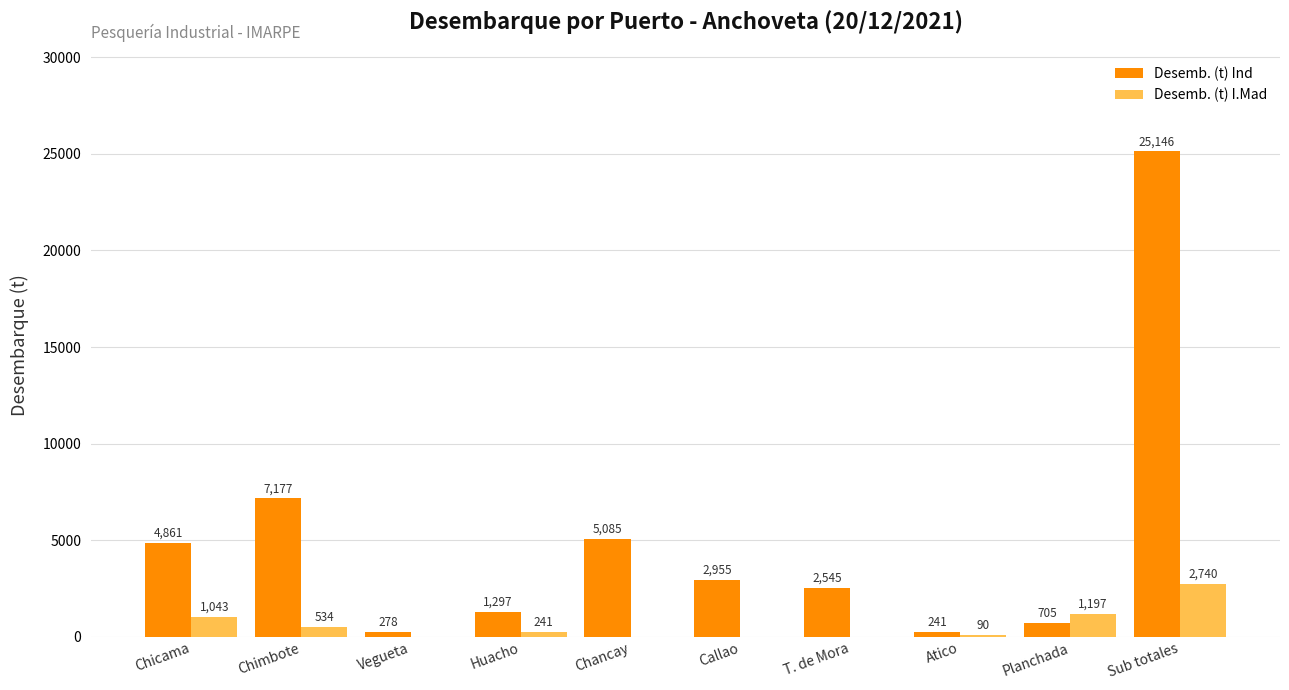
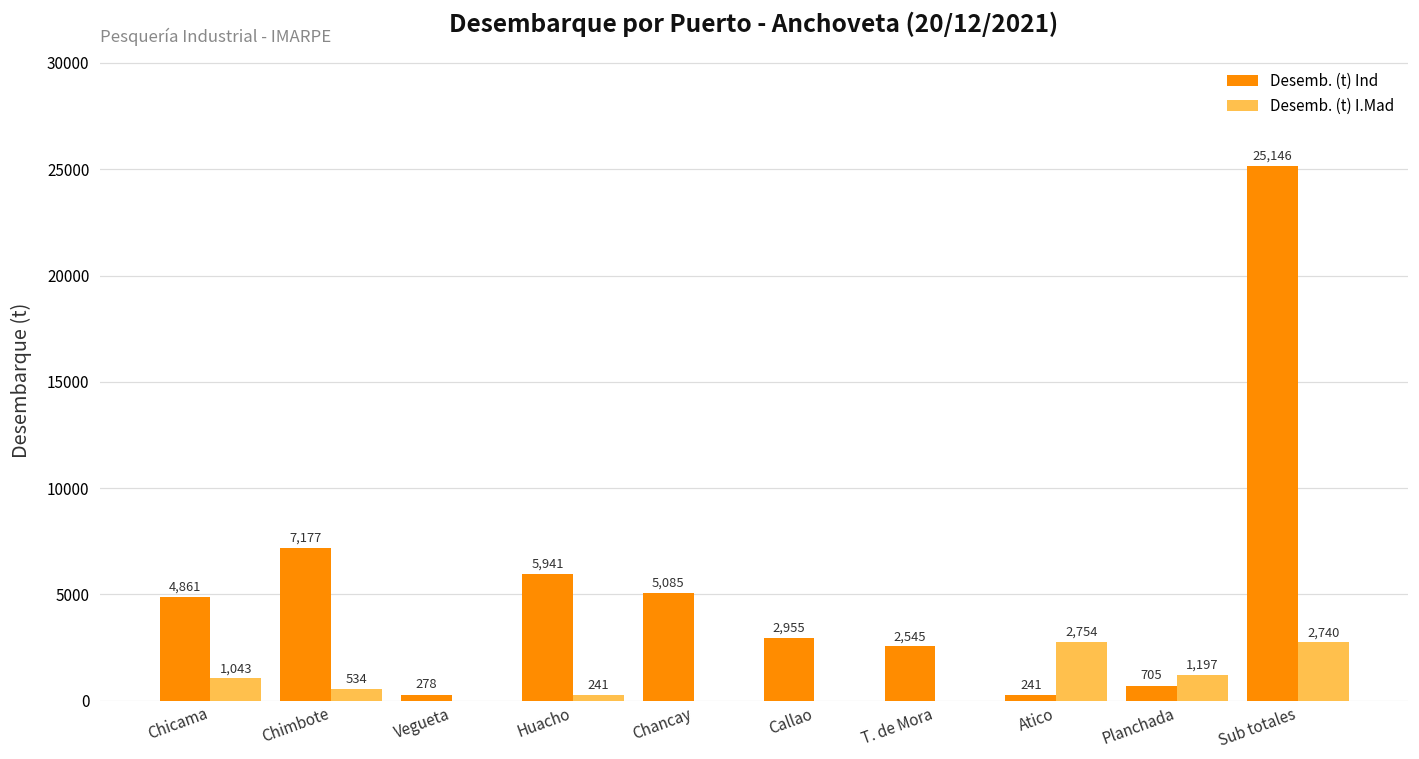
  {
    "Desemb. (t) Ind": {
      "Chicama": "4,861",
      "Chimbote": "7,177",
      "Vegueta": "278",
-     "Huacho": "1,297",
+     "Huacho": "5,941",
      "Chancay": "5,085",
      "Callao": "2,955",
      "T. de Mora": "2,545",
      "Atico": "241",
      "Planchada": "705",
      "Sub totales": "25,146"
    },
    "Desemb. (t) I.Mad": {
      "Chicama": "1,043",
      "Chimbote": "534",
      "Huacho": "241",
-     "Atico": "90",
+     "Atico": "2,754",
      "Planchada": "1,197",
      "Sub totales": "2,740"
    }
  }
